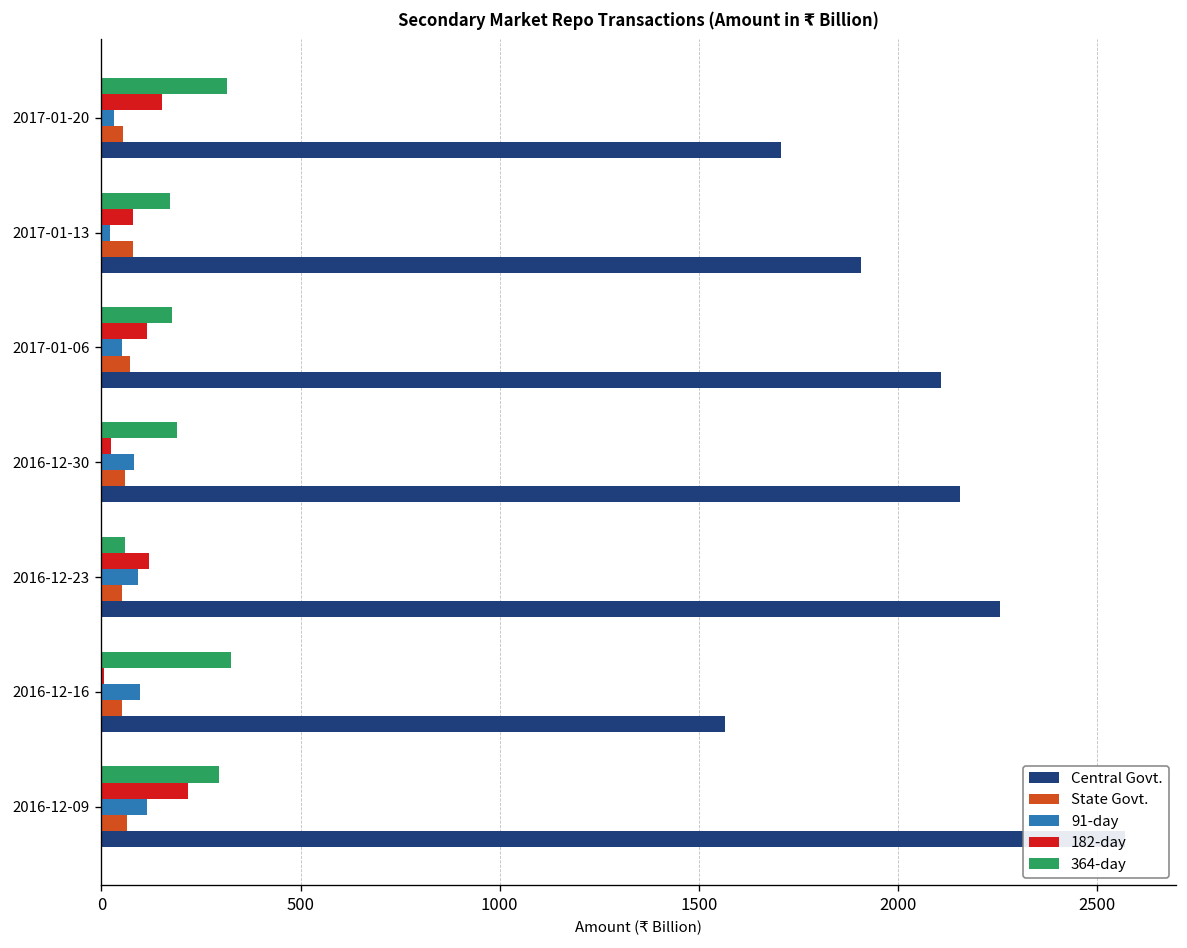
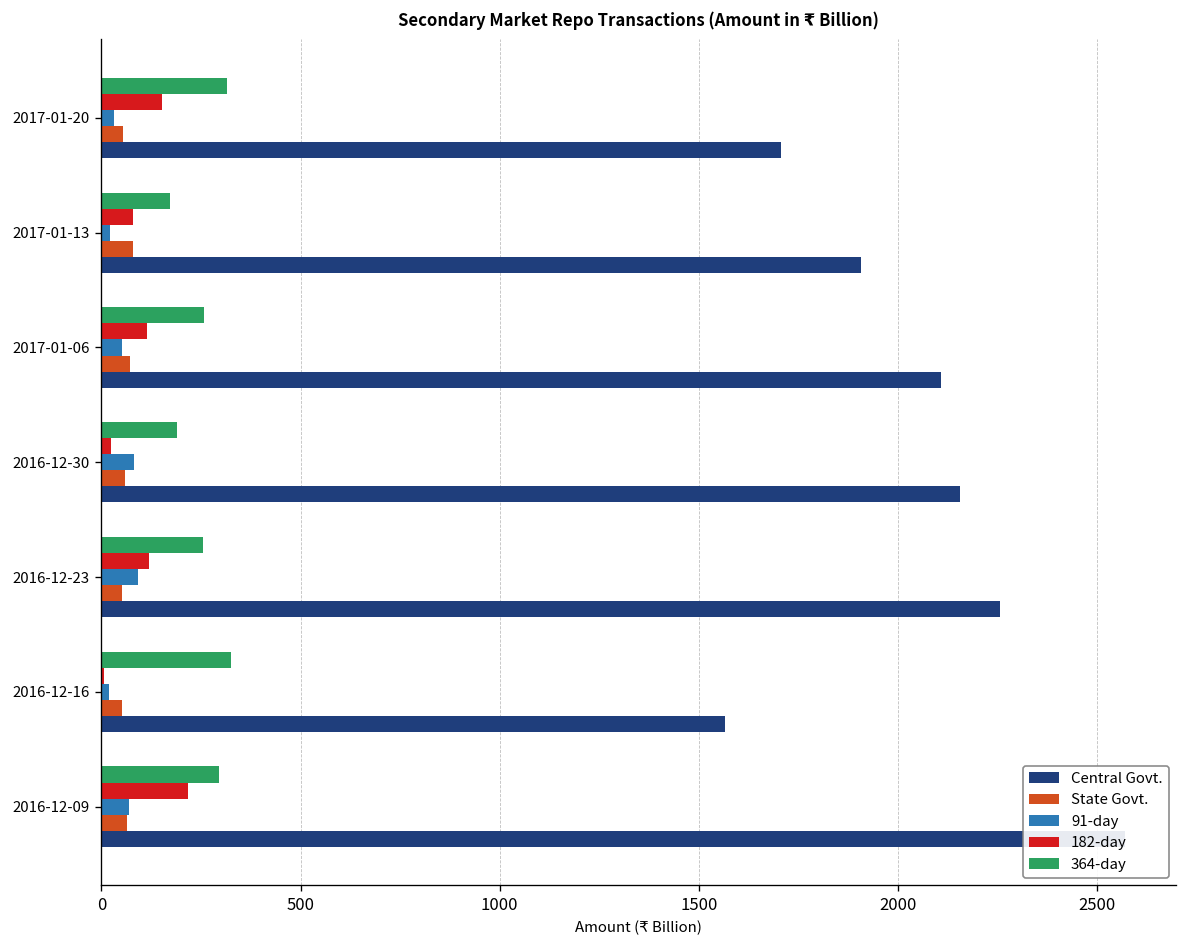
  {
    "Central Govt.": {
      "2017-01-20": 1710,
      "2017-01-13": 1910,
      "2017-01-06": 2110,
      "2016-12-30": 2160,
      "2016-12-23": 2260,
      "2016-12-16": 1570
    },
    "91-day": {
      "2017-01-20": 30,
      "2017-01-13": 20,
      "2017-01-06": 50,
      "2016-12-30": 80,
      "2016-12-23": 90,
-     "2016-12-16": 100,
-     "2016-12-09": 120
+     "2016-12-16": 20,
+     "2016-12-09": 70
    },
    "364-day": {
      "2017-01-20": 310,
      "2017-01-13": 170,
-     "2017-01-06": 180,
+     "2017-01-06": 260,
      "2016-12-30": 190,
-     "2016-12-23": 60,
+     "2016-12-23": 250,
      "2016-12-16": 320,
      "2016-12-09": 290
    }
  }
